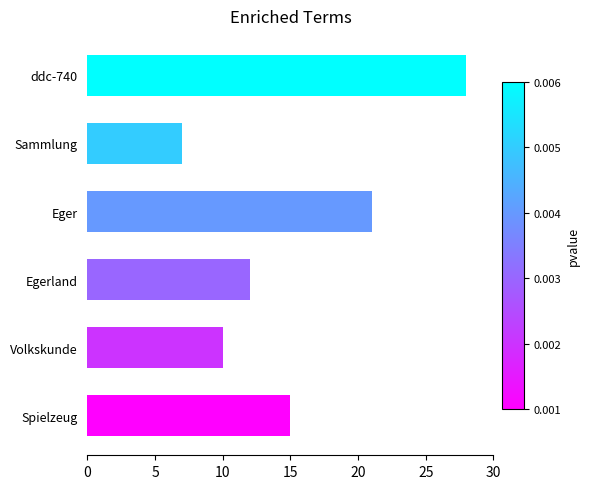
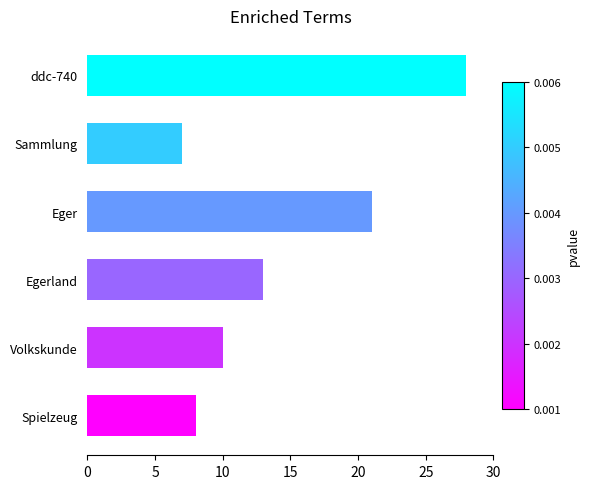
  {
    "ddc-740": 28,
    "Sammlung": 7,
    "Eger": 21,
-   "Egerland": 12,
+   "Egerland": 13,
    "Volkskunde": 10,
-   "Spielzeug": 15
+   "Spielzeug": 8
  }
